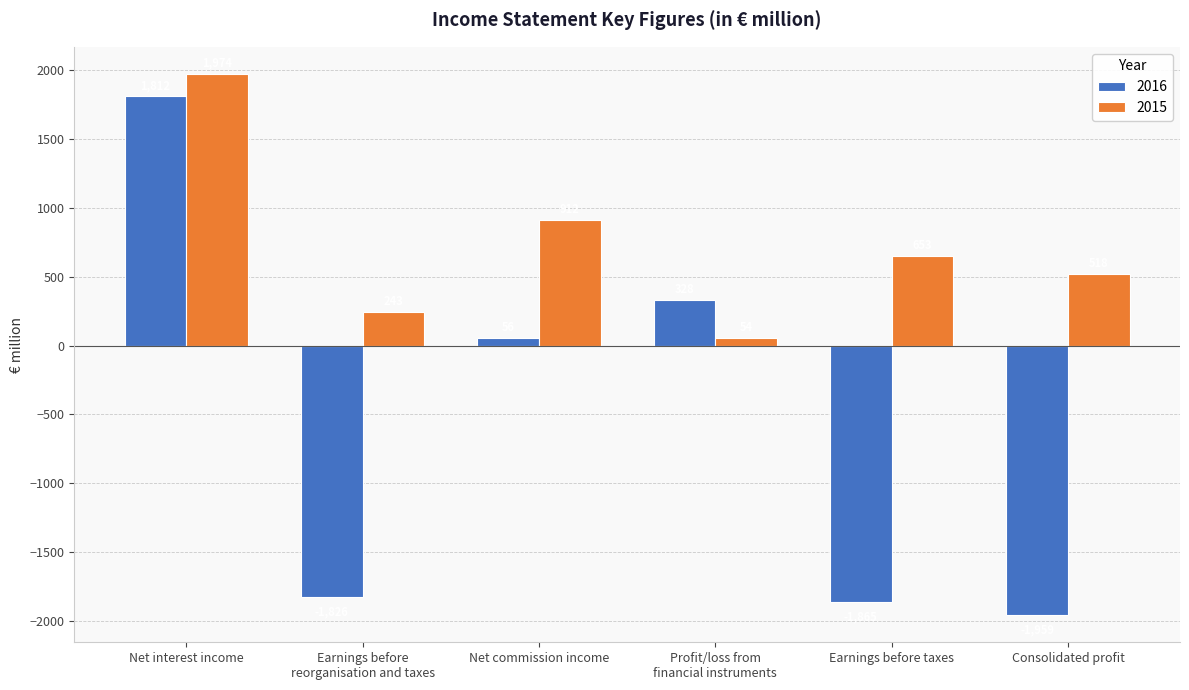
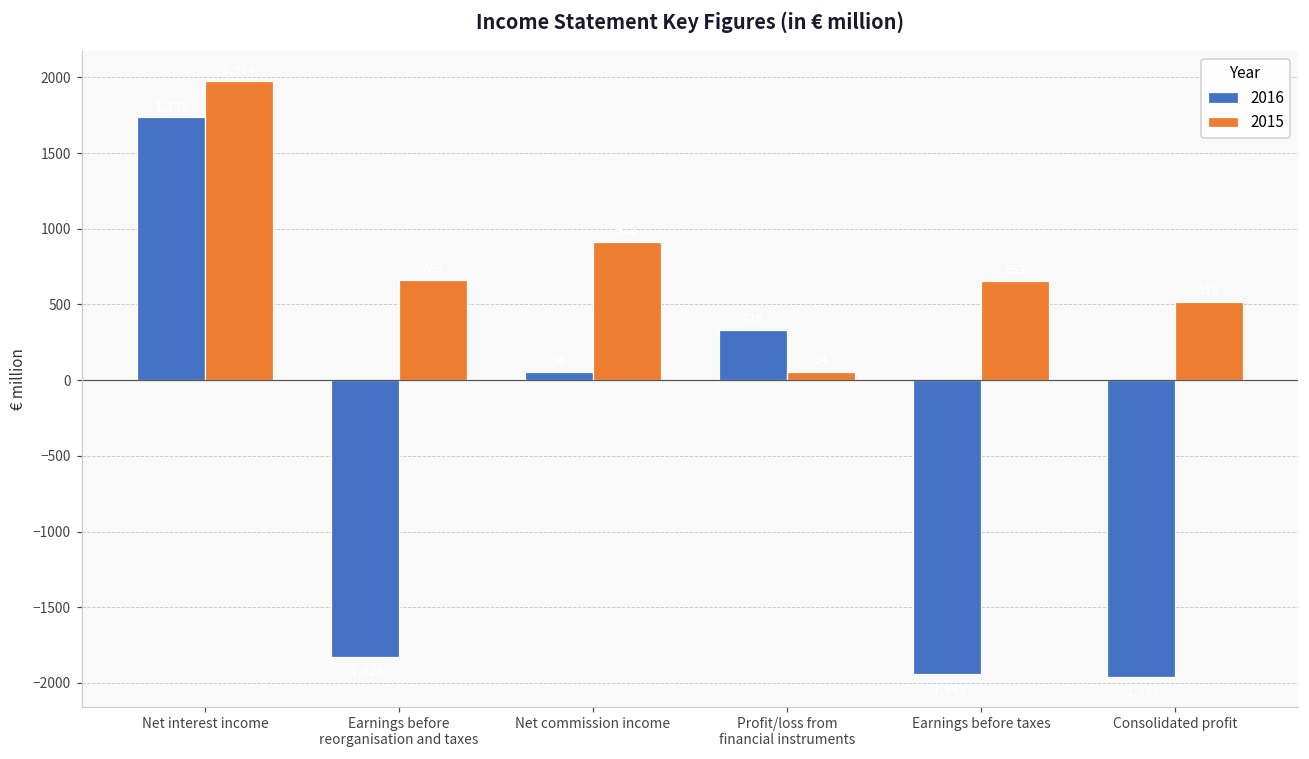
  {
    "2016": {
-     "Net interest income": 1810,
+     "Net interest income": 1740,
      "Earnings before reorganisation and taxes": -1830,
      "Net commission income": 60,
      "Profit/loss from financial instruments": 330,
-     "Earnings before taxes": -1870,
+     "Earnings before taxes": -1940,
      "Consolidated profit": -1960
    },
    "2015": {
      "Net interest income": 1970,
-     "Earnings before reorganisation and taxes": 240,
+     "Earnings before reorganisation and taxes": 660,
      "Net commission income": 910,
      "Profit/loss from financial instruments": 50,
      "Earnings before taxes": 650,
      "Consolidated profit": 520
    }
  }
